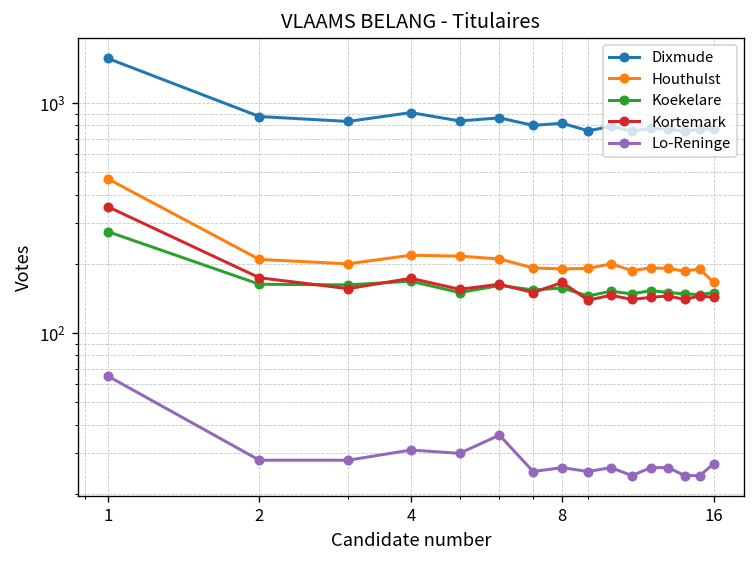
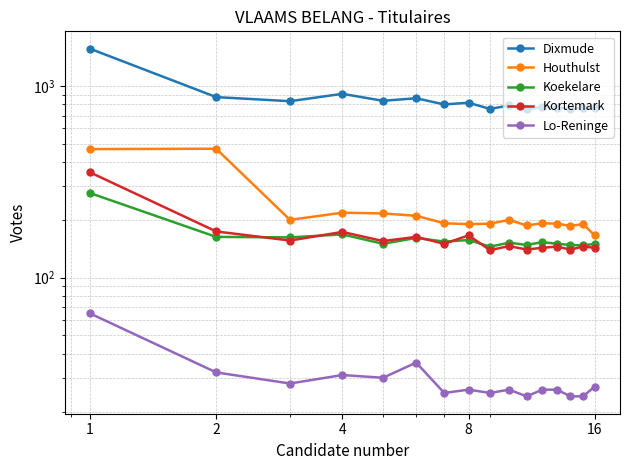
  {
    "Dixmude": {
      "1": 1600,
      "2": 900,
      "4": 900,
      "8": 820
    },
    "Houthulst": {
      "1": 470,
-     "2": 210,
+     "2": 470,
      "4": 220,
      "8": 190,
      "16": 170
    },
    "Koekelare": {
      "1": 280,
      "2": 160,
      "8": 160,
      "16": 150
    },
    "Kortemark": {
      "1": 350,
      "2": 170,
      "8": 170,
      "16": 140
    },
    "Lo-Reninge": {
      "1": 65,
-     "2": 28,
+     "2": 32,
      "4": 31,
      "8": 26,
      "16": 27
    }
  }
